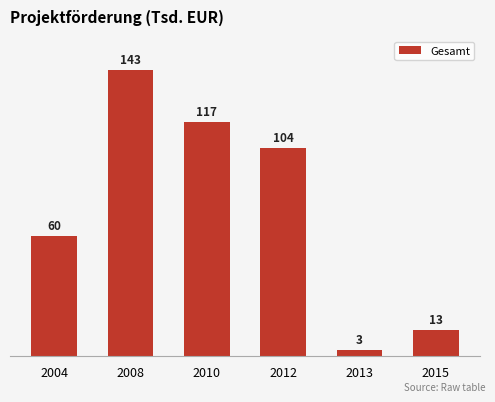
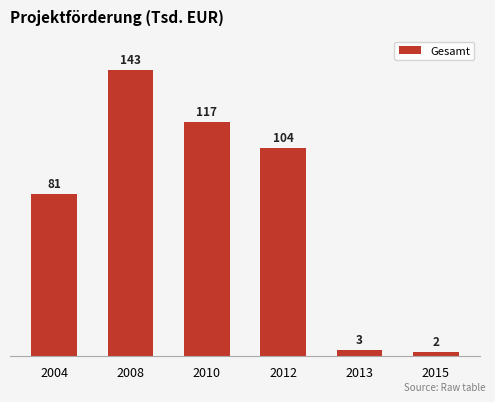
  {
-   "2004": 60,
+   "2004": 81,
    "2008": 143,
    "2010": 117,
    "2012": 104,
    "2013": 3,
-   "2015": 13
+   "2015": 2
  }
